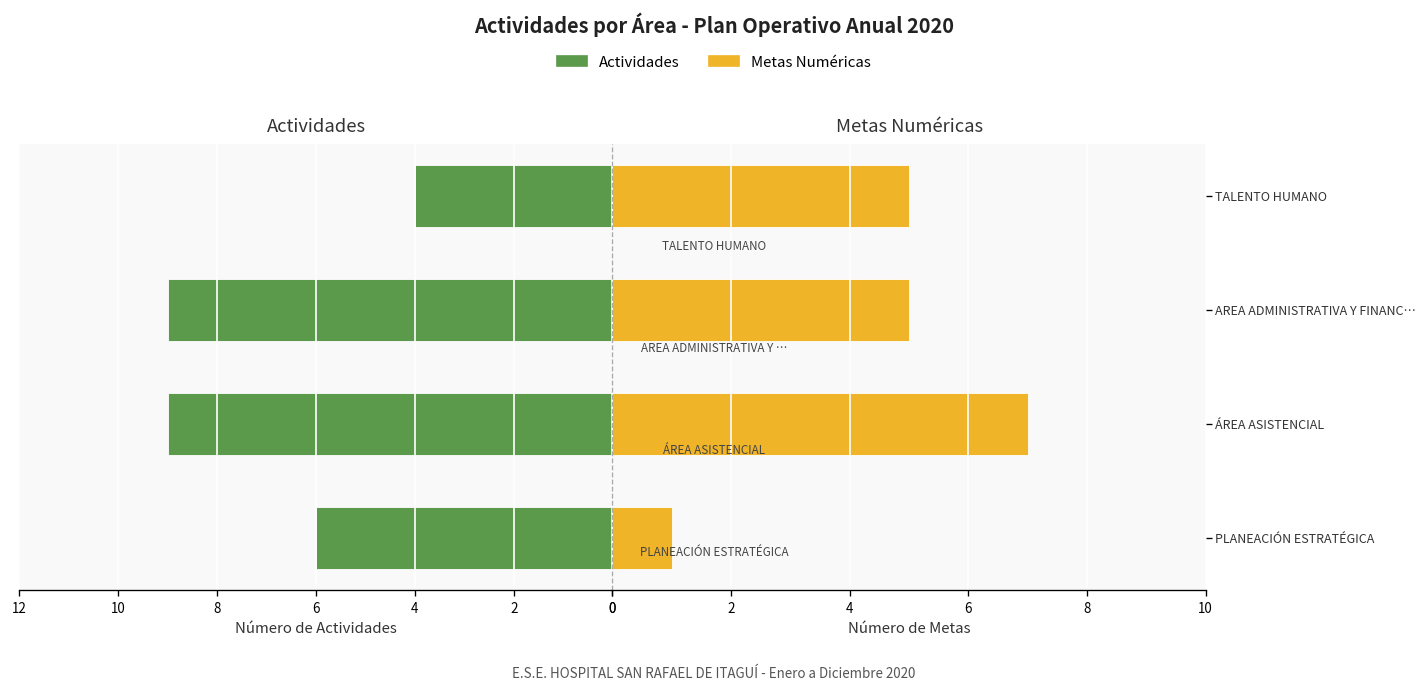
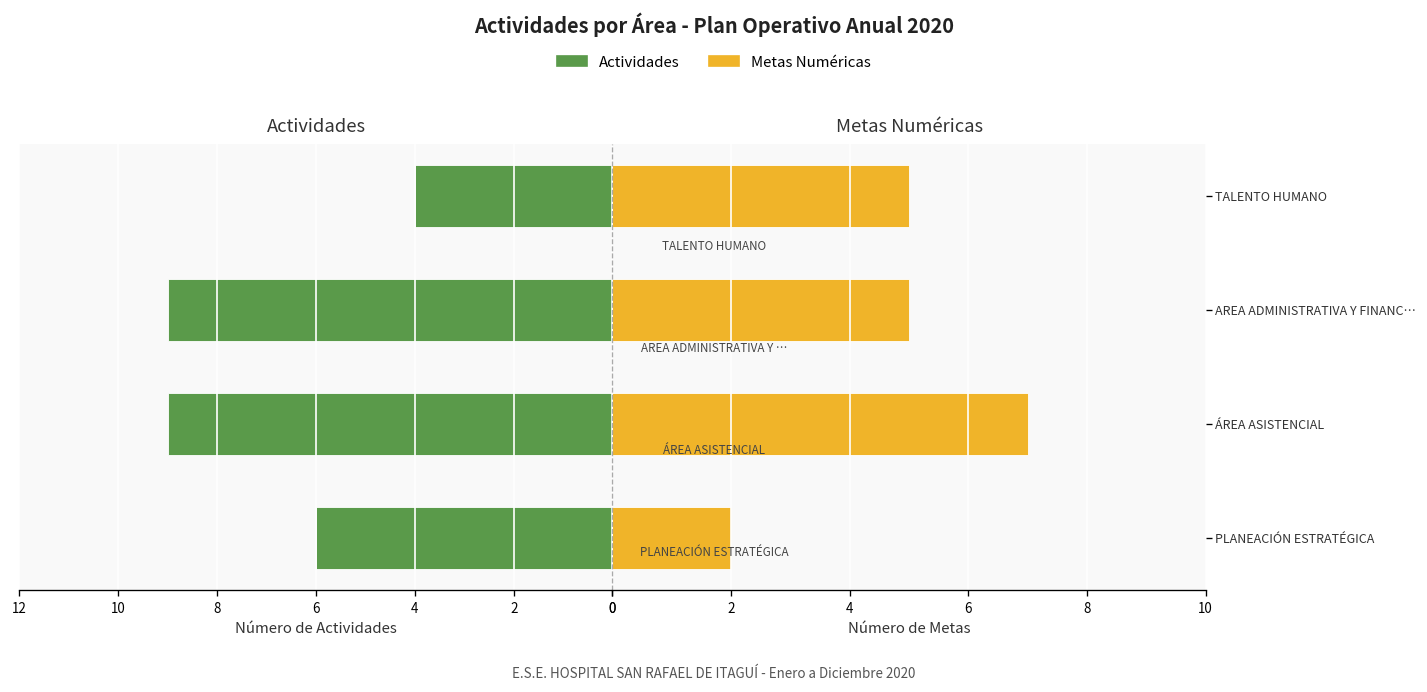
  {
    "Metas Numéricas": {
      "TALENTO HUMANO": 5,
      "AREA ADMINISTRATIVA Y FINANC…": 5,
      "ÁREA ASISTENCIAL": 7,
-     "PLANEACIÓN ESTRATÉGICA": 1
+     "PLANEACIÓN ESTRATÉGICA": 2
    }
  }
